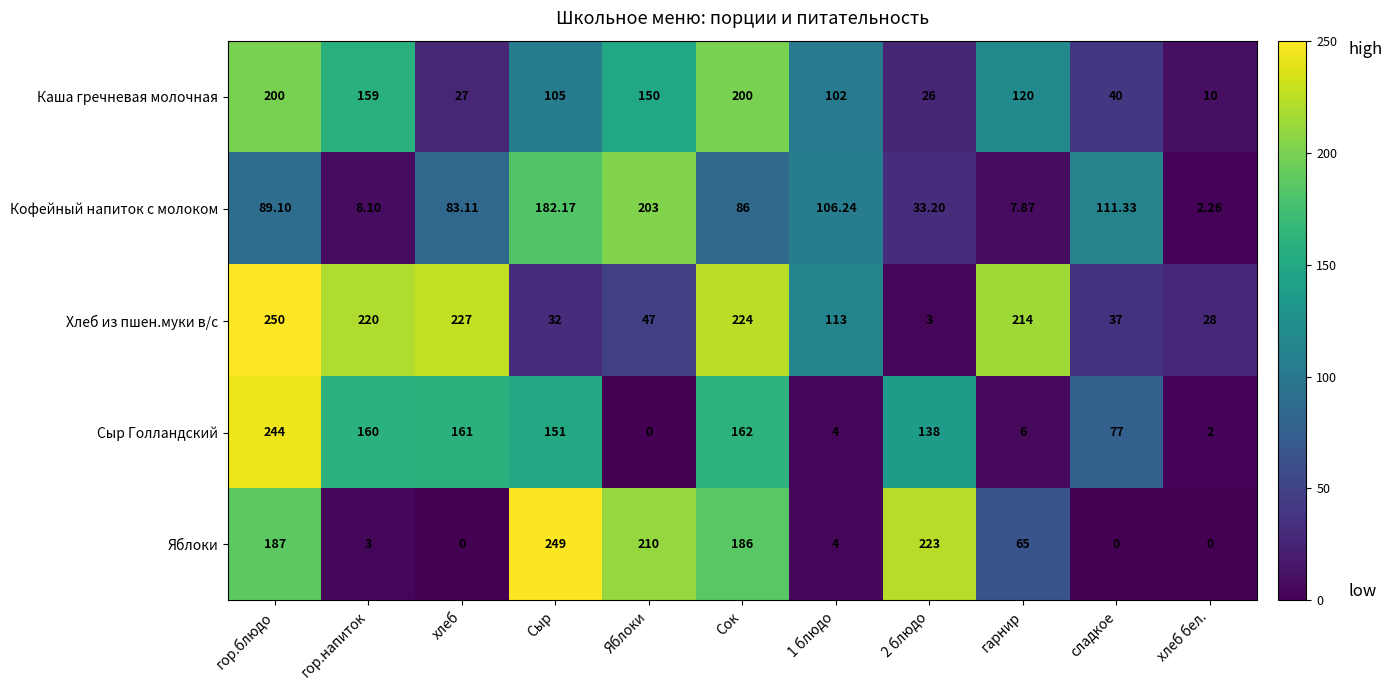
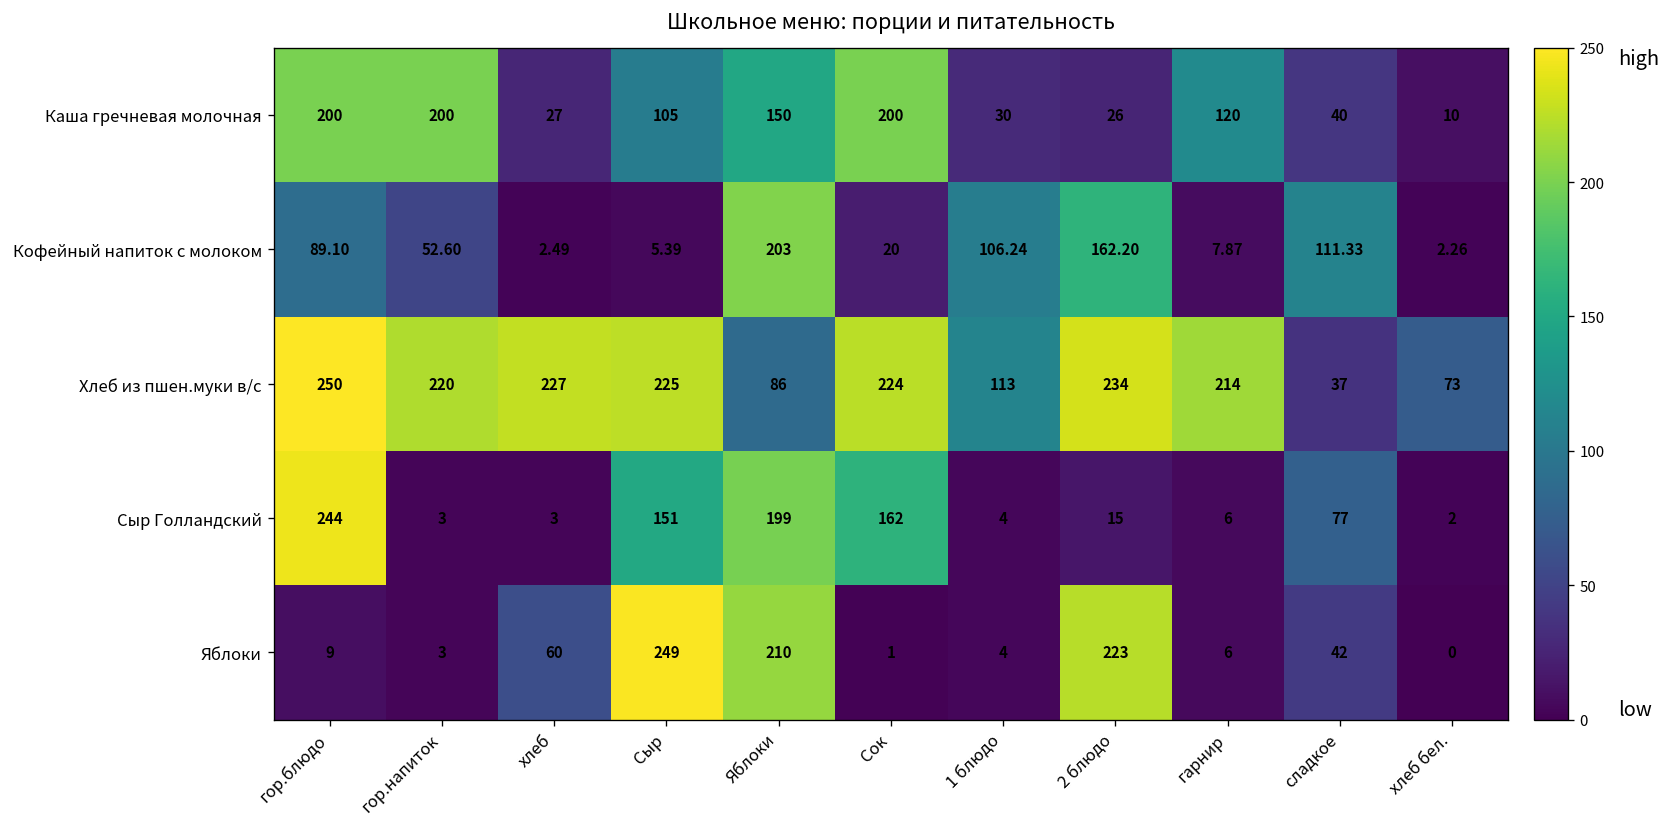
  {
    "Каша гречневая молочная": {
      "гор.блюдо": 200,
-     "гор.напиток": 159,
+     "гор.напиток": 200,
      "хлеб": 27,
      "Сыр": 105,
      "Яблоки": 150,
      "Сок": 200,
-     "1 блюдо": 102,
+     "1 блюдо": 30,
      "2 блюдо": 26,
      "гарнир": 120,
      "сладкое": 40,
      "хлеб бел.": 10
    },
    "Кофейный напиток с молоком": {
      "гор.блюдо": 89.10,
-     "гор.напиток": 8.10,
-     "хлеб": 83.11,
-     "Сыр": 182.17,
+     "гор.напиток": 52.60,
+     "хлеб": 2.49,
+     "Сыр": 5.39,
      "Яблоки": 203,
-     "Сок": 86,
+     "Сок": 20,
      "1 блюдо": 106.24,
-     "2 блюдо": 33.20,
+     "2 блюдо": 162.20,
      "гарнир": 7.87,
      "сладкое": 111.33,
      "хлеб бел.": 2.26
    },
    "Хлеб из пшен.муки в/с": {
      "гор.блюдо": 250,
      "гор.напиток": 220,
      "хлеб": 227,
-     "Сыр": 32,
-     "Яблоки": 47,
+     "Сыр": 225,
+     "Яблоки": 86,
      "Сок": 224,
      "1 блюдо": 113,
-     "2 блюдо": 3,
+     "2 блюдо": 234,
      "гарнир": 214,
      "сладкое": 37,
-     "хлеб бел.": 28
+     "хлеб бел.": 73
    },
    "Сыр Голландский": {
      "гор.блюдо": 244,
-     "гор.напиток": 160,
-     "хлеб": 161,
+     "гор.напиток": 3,
+     "хлеб": 3,
      "Сыр": 151,
-     "Яблоки": 0,
+     "Яблоки": 199,
      "Сок": 162,
      "1 блюдо": 4,
-     "2 блюдо": 138,
+     "2 блюдо": 15,
      "гарнир": 6,
      "сладкое": 77,
      "хлеб бел.": 2
    },
    "Яблоки": {
-     "гор.блюдо": 187,
+     "гор.блюдо": 9,
      "гор.напиток": 3,
-     "хлеб": 0,
+     "хлеб": 60,
      "Сыр": 249,
      "Яблоки": 210,
-     "Сок": 186,
+     "Сок": 1,
      "1 блюдо": 4,
      "2 блюдо": 223,
-     "гарнир": 65,
-     "сладкое": 0,
+     "гарнир": 6,
+     "сладкое": 42,
      "хлеб бел.": 0
    }
  }
